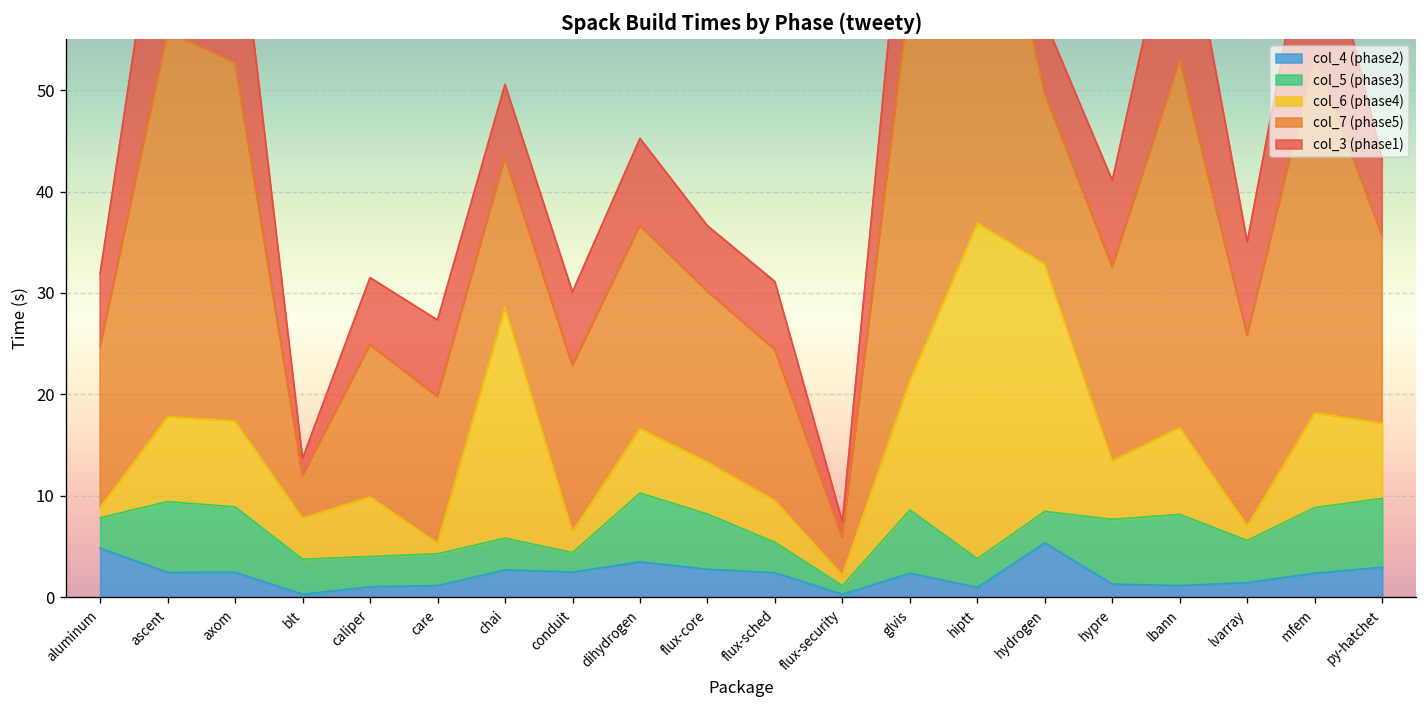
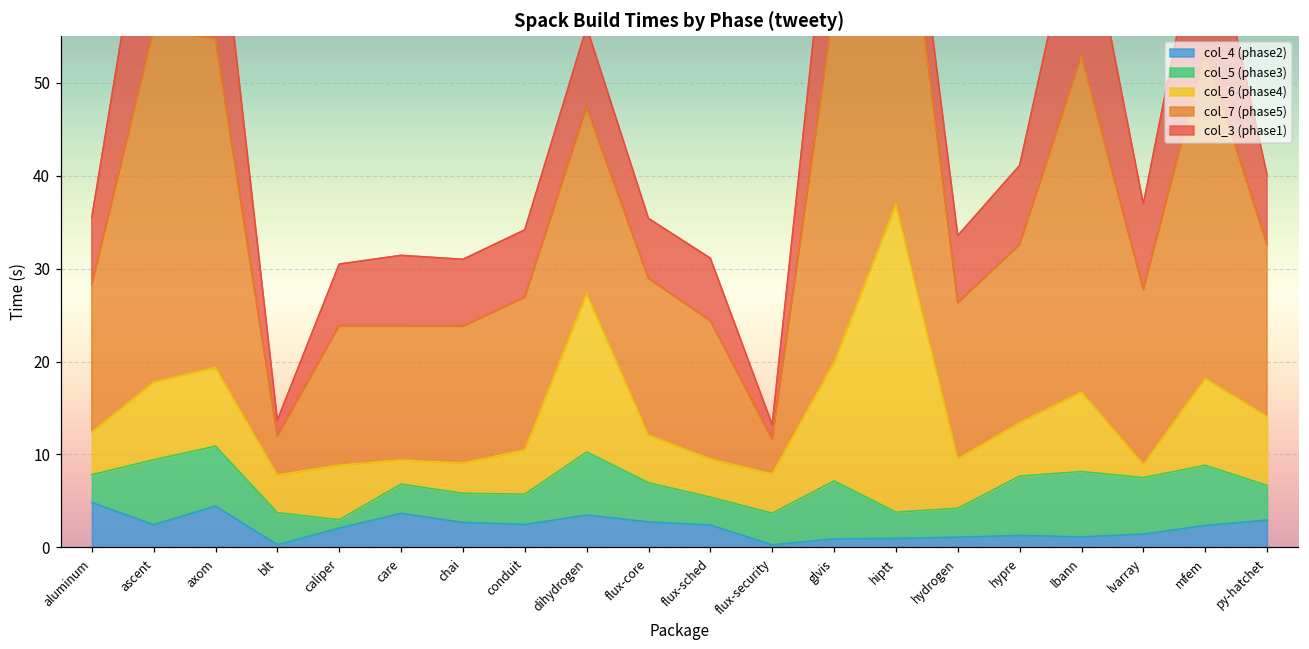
  {
    "col_4 (phase2)": {
      "aluminum": 5,
      "ascent": 2,
-     "axom": 2,
+     "axom": 4,
      "blt": 0,
-     "caliper": 1,
-     "care": 1,
+     "caliper": 2,
+     "care": 4,
      "chai": 3,
      "conduit": 2,
      "dihydrogen": 3,
      "flux-core": 3,
      "flux-sched": 2,
      "flux-security": 0,
-     "glvis": 2,
+     "glvis": 1,
      "hiptt": 1,
-     "hydrogen": 5,
+     "hydrogen": 1,
      "hypre": 1,
      "lbann": 1,
      "lvarray": 1,
      "mfem": 2,
      "py-hatchet": 3
    },
    "col_5 (phase3)": {
      "aluminum": 3,
      "ascent": 7,
      "axom": 6,
      "blt": 3,
-     "caliper": 3,
+     "caliper": 1,
      "care": 3,
      "chai": 3,
-     "conduit": 2,
+     "conduit": 3,
      "dihydrogen": 7,
-     "flux-core": 5,
+     "flux-core": 4,
      "flux-sched": 3,
-     "flux-security": 1,
+     "flux-security": 3,
      "glvis": 6,
      "hiptt": 3,
      "hydrogen": 3,
      "hypre": 6,
      "lbann": 7,
-     "lvarray": 4,
+     "lvarray": 6,
      "mfem": 6,
-     "py-hatchet": 7
+     "py-hatchet": 4
    },
    "col_6 (phase4)": {
-     "aluminum": 1,
+     "aluminum": 5,
      "ascent": 8,
      "axom": 8,
      "blt": 4,
      "caliper": 6,
-     "care": 1,
-     "chai": 23,
-     "conduit": 2,
-     "dihydrogen": 6,
+     "care": 3,
+     "chai": 3,
+     "conduit": 5,
+     "dihydrogen": 17,
      "flux-core": 5,
      "flux-sched": 4,
-     "flux-security": 1,
+     "flux-security": 4,
      "glvis": 13,
      "hiptt": 33,
-     "hydrogen": 24,
+     "hydrogen": 5,
      "hypre": 6,
      "lbann": 9,
      "lvarray": 1,
      "mfem": 9,
      "py-hatchet": 7
    }
  }
